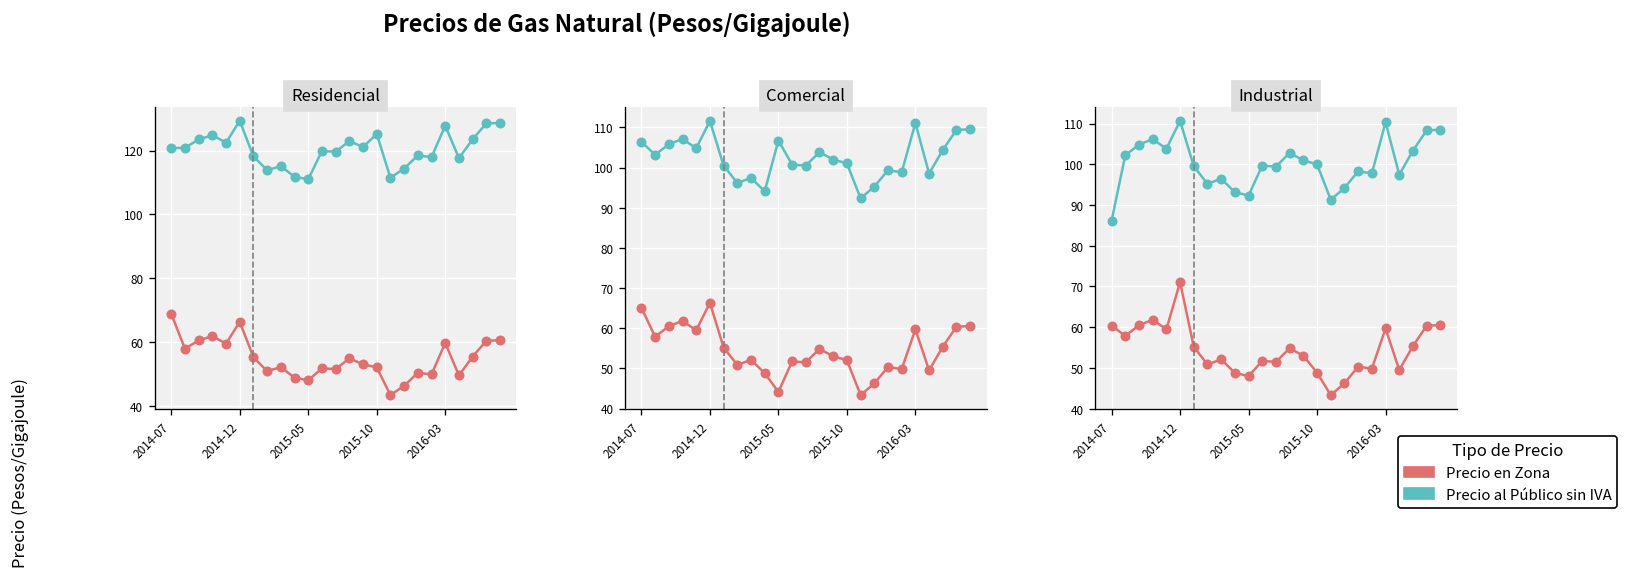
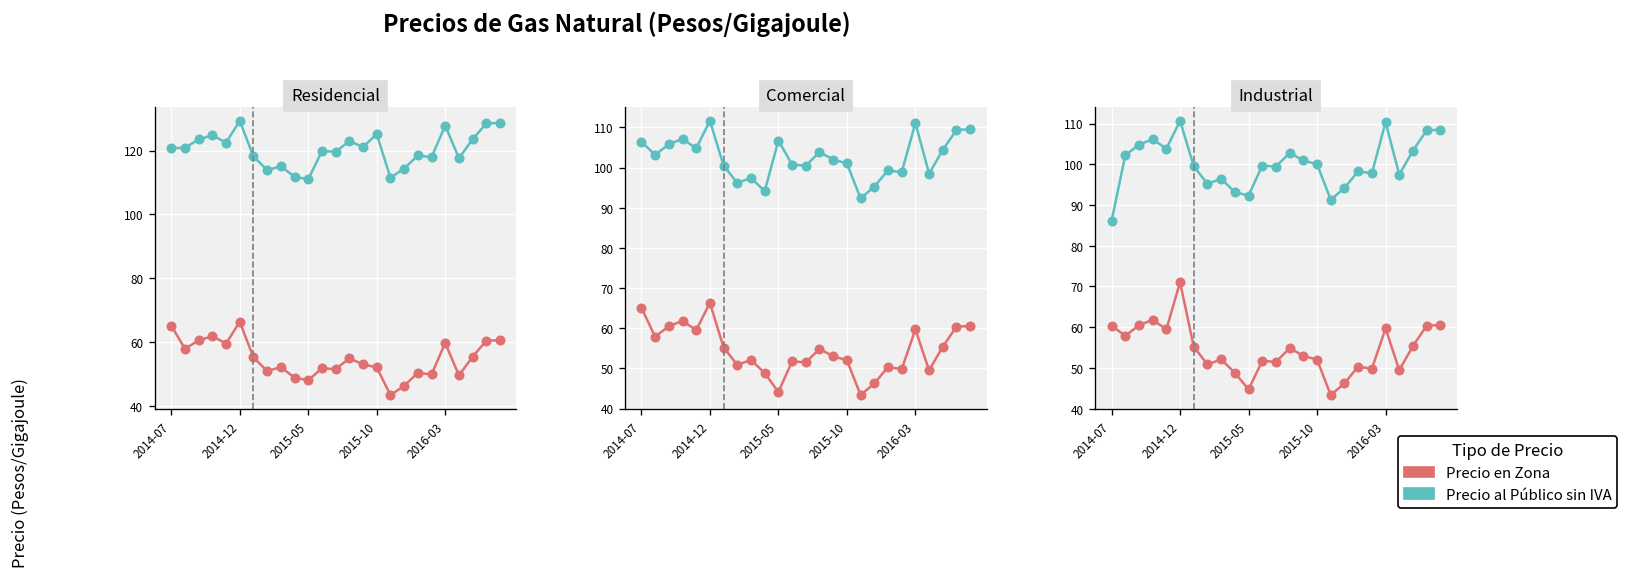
  {
    "Residencial": {
      "Precio en Zona": {
-       "2014-07": 69,
+       "2014-07": 65,
        "2014-12": 66,
        "2015-05": 48,
        "2015-10": 52,
        "2016-03": 60
      },
      "Precio al Público sin IVA": {
        "2014-07": 121,
        "2014-12": 129,
        "2015-05": 111,
        "2015-10": 125,
        "2016-03": 128
      }
    },
    "Comercial": {
      "Precio en Zona": {
        "2014-07": 65,
        "2014-12": 66,
        "2015-05": 44,
        "2015-10": 52,
        "2016-03": 60
      },
      "Precio al Público sin IVA": {
        "2014-07": 106,
        "2014-12": 112,
        "2015-05": 107,
        "2015-10": 101,
        "2016-03": 111
      }
    },
    "Industrial": {
      "Precio en Zona": {
        "2014-07": 60,
        "2014-12": 71,
-       "2015-05": 48,
-       "2015-10": 49,
+       "2015-05": 45,
+       "2015-10": 52,
        "2016-03": 60
      },
      "Precio al Público sin IVA": {
        "2014-07": 86,
        "2014-12": 111,
        "2015-05": 92,
        "2015-10": 100,
        "2016-03": 110
      }
    }
  }
